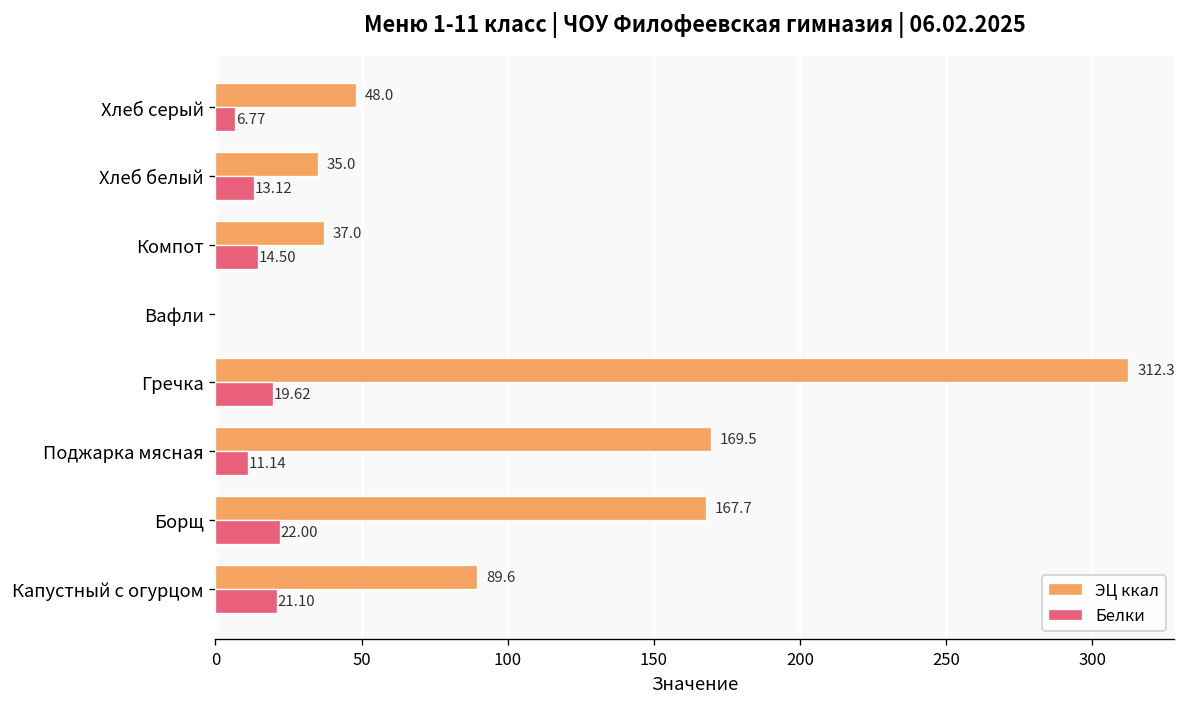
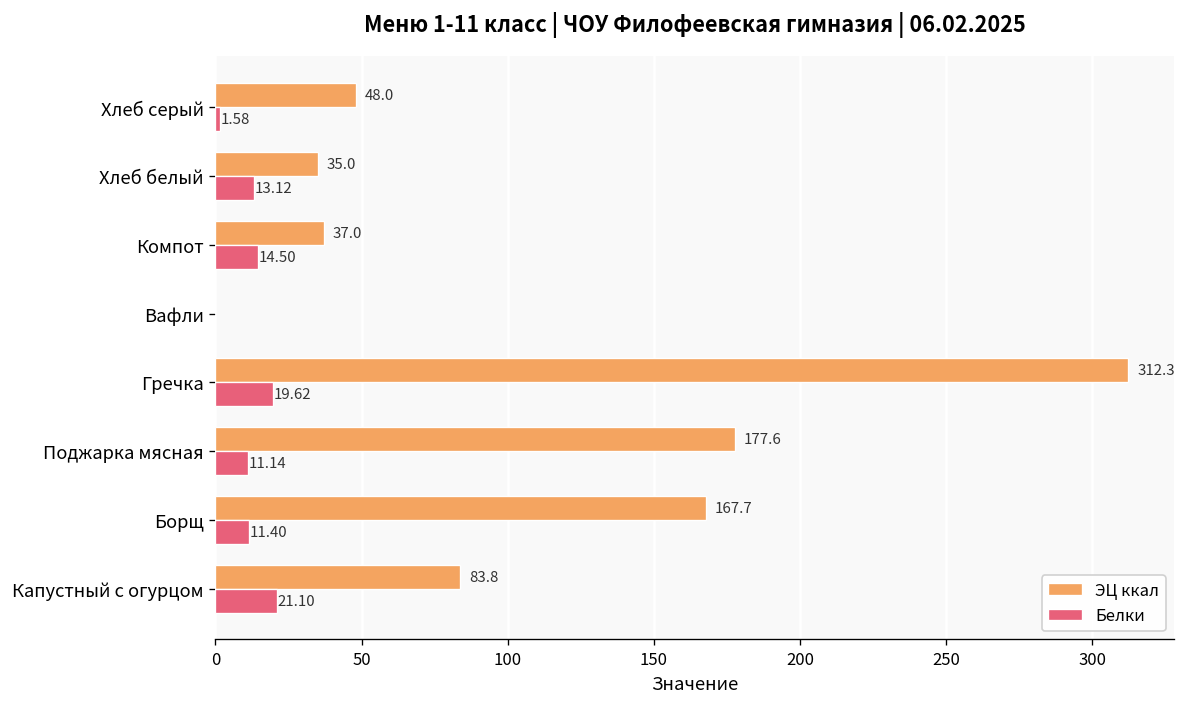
  {
    "ЭЦ ккал": {
      "Хлеб серый": 48.0,
      "Хлеб белый": 35.0,
      "Компот": 37.0,
      "Гречка": 312.3,
-     "Поджарка мясная": 169.5,
+     "Поджарка мясная": 177.6,
      "Борщ": 167.7,
-     "Капустный с огурцом": 89.6
+     "Капустный с огурцом": 83.8
    },
    "Белки": {
-     "Хлеб серый": 6.77,
+     "Хлеб серый": 1.58,
      "Хлеб белый": 13.12,
      "Компот": 14.50,
      "Гречка": 19.62,
      "Поджарка мясная": 11.14,
-     "Борщ": 22.00,
+     "Борщ": 11.40,
      "Капустный с огурцом": 21.10
    }
  }
